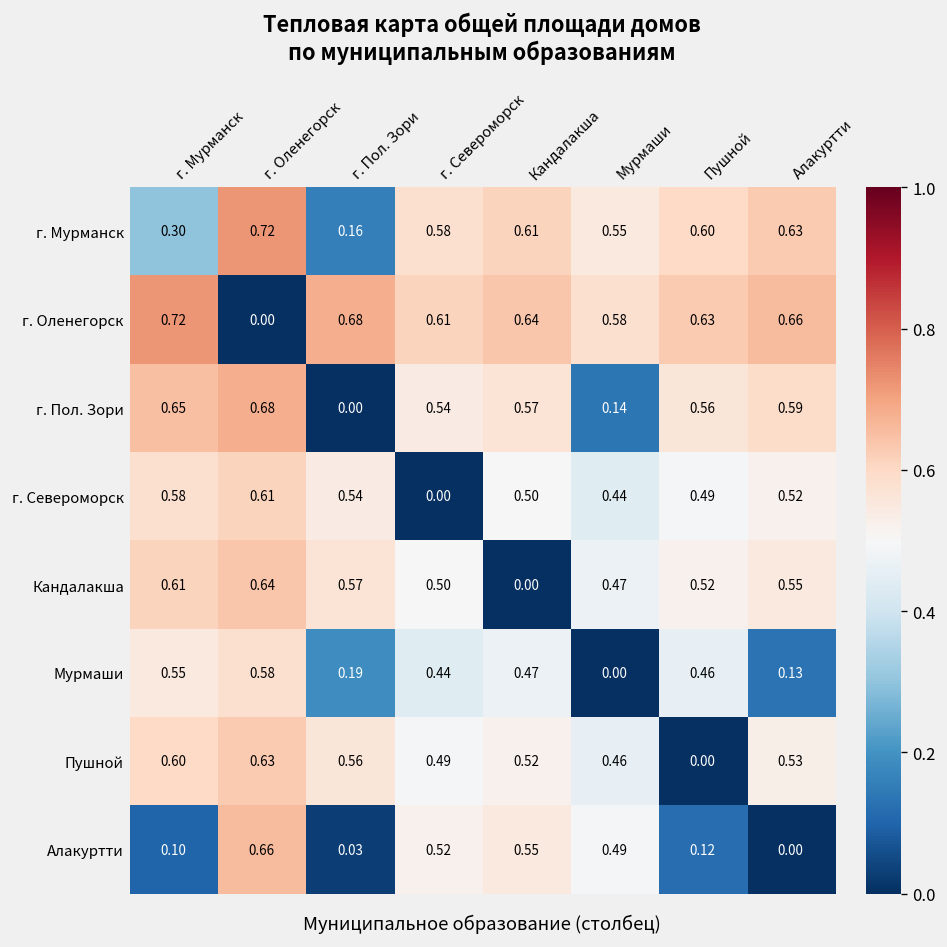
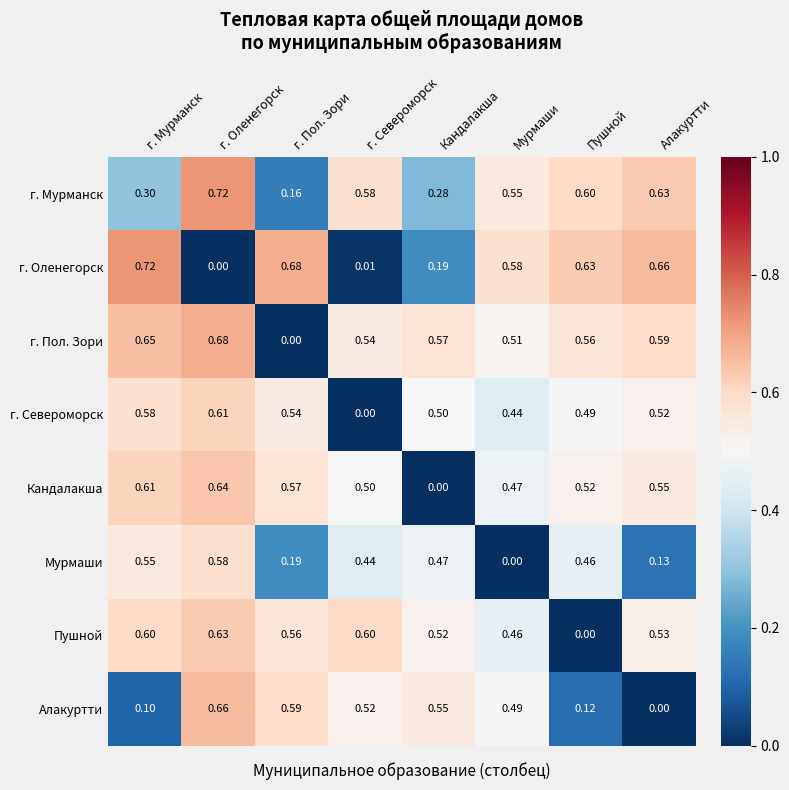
  {
    "г. Мурманск": {
      "г. Мурманск": 0.30,
      "г. Оленегорск": 0.72,
      "г. Пол. Зори": 0.16,
      "г. Североморск": 0.58,
-     "Кандалакша": 0.61,
+     "Кандалакша": 0.28,
      "Мурмаши": 0.55,
      "Пушной": 0.60,
      "Алакуртти": 0.63
    },
    "г. Оленегорск": {
      "г. Мурманск": 0.72,
      "г. Оленегорск": 0.00,
      "г. Пол. Зори": 0.68,
-     "г. Североморск": 0.61,
-     "Кандалакша": 0.64,
+     "г. Североморск": 0.01,
+     "Кандалакша": 0.19,
      "Мурмаши": 0.58,
      "Пушной": 0.63,
      "Алакуртти": 0.66
    },
    "г. Пол. Зори": {
      "г. Мурманск": 0.65,
      "г. Оленегорск": 0.68,
      "г. Пол. Зори": 0.00,
      "г. Североморск": 0.54,
      "Кандалакша": 0.57,
-     "Мурмаши": 0.14,
+     "Мурмаши": 0.51,
      "Пушной": 0.56,
      "Алакуртти": 0.59
    },
    "г. Североморск": {
      "г. Мурманск": 0.58,
      "г. Оленегорск": 0.61,
      "г. Пол. Зори": 0.54,
      "г. Североморск": 0.00,
      "Кандалакша": 0.50,
      "Мурмаши": 0.44,
      "Пушной": 0.49,
      "Алакуртти": 0.52
    },
    "Кандалакша": {
      "г. Мурманск": 0.61,
      "г. Оленегорск": 0.64,
      "г. Пол. Зори": 0.57,
      "г. Североморск": 0.50,
      "Кандалакша": 0.00,
      "Мурмаши": 0.47,
      "Пушной": 0.52,
      "Алакуртти": 0.55
    },
    "Мурмаши": {
      "г. Мурманск": 0.55,
      "г. Оленегорск": 0.58,
      "г. Пол. Зори": 0.19,
      "г. Североморск": 0.44,
      "Кандалакша": 0.47,
      "Мурмаши": 0.00,
      "Пушной": 0.46,
      "Алакуртти": 0.13
    },
    "Пушной": {
      "г. Мурманск": 0.60,
      "г. Оленегорск": 0.63,
      "г. Пол. Зори": 0.56,
-     "г. Североморск": 0.49,
+     "г. Североморск": 0.60,
      "Кандалакша": 0.52,
      "Мурмаши": 0.46,
      "Пушной": 0.00,
      "Алакуртти": 0.53
    },
    "Алакуртти": {
      "г. Мурманск": 0.10,
      "г. Оленегорск": 0.66,
-     "г. Пол. Зори": 0.03,
+     "г. Пол. Зори": 0.59,
      "г. Североморск": 0.52,
      "Кандалакша": 0.55,
      "Мурмаши": 0.49,
      "Пушной": 0.12,
      "Алакуртти": 0.00
    }
  }
